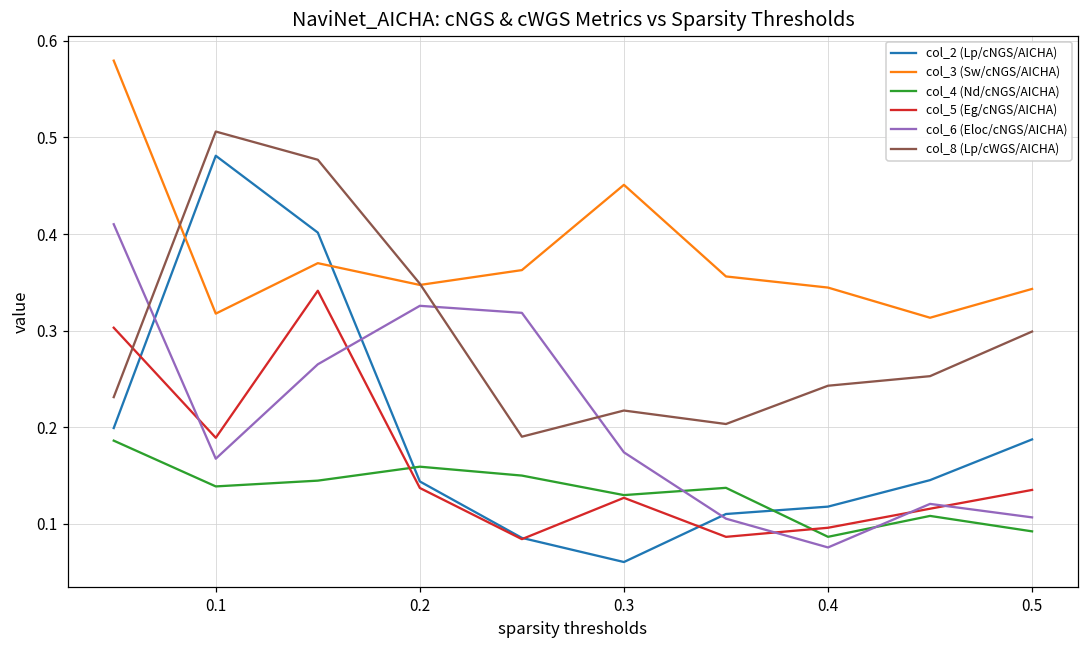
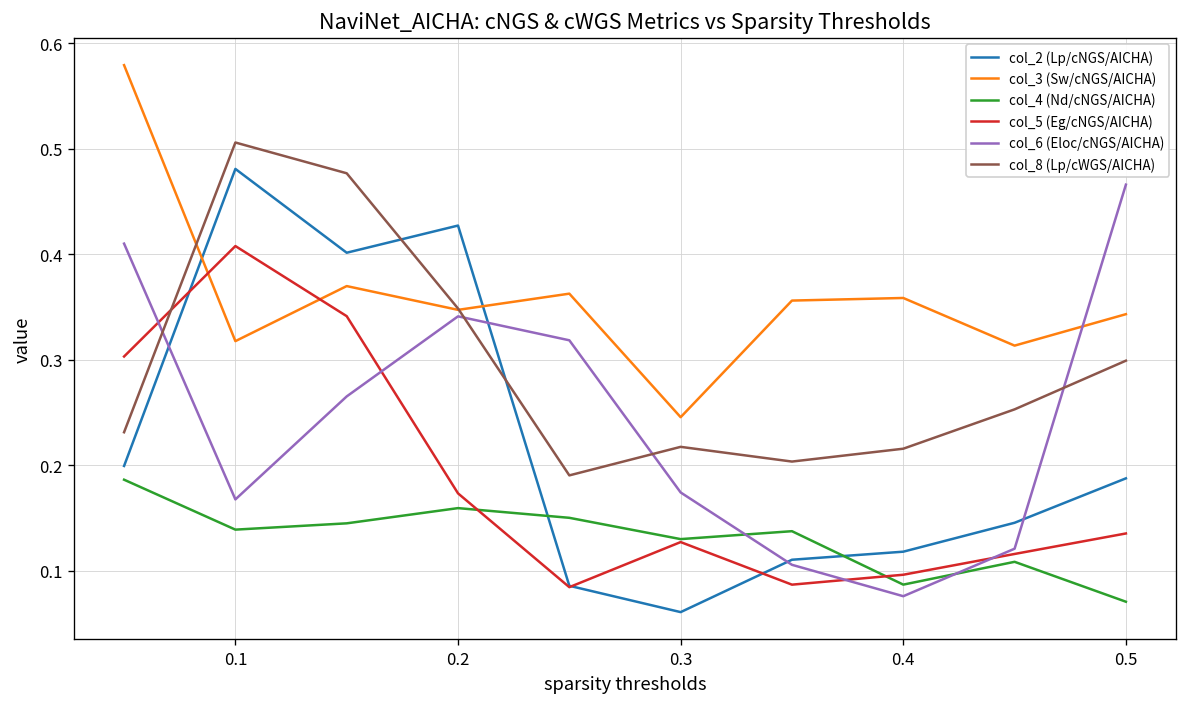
  {
    "col_2 (Lp/cNGS/AICHA)": {
      "0.1": 0.48,
-     "0.2": 0.14,
+     "0.2": 0.43,
      "0.3": 0.06,
      "0.4": 0.12,
      "0.5": 0.19
    },
    "col_3 (Sw/cNGS/AICHA)": {
      "0.1": 0.32,
-     "0.3": 0.45,
-     "0.4": 0.34,
+     "0.3": 0.25,
+     "0.4": 0.36,
      "0.5": 0.34
    },
    "col_4 (Nd/cNGS/AICHA)": {
      "0.1": 0.14,
      "0.2": 0.16,
      "0.4": 0.09,
-     "0.5": 0.09
+     "0.5": 0.07
    },
    "col_5 (Eg/cNGS/AICHA)": {
-     "0.1": 0.19,
-     "0.2": 0.14,
+     "0.1": 0.41,
+     "0.2": 0.17,
      "0.4": 0.10,
      "0.5": 0.14
    },
    "col_6 (Eloc/cNGS/AICHA)": {
      "0.1": 0.17,
-     "0.2": 0.33,
+     "0.2": 0.34,
      "0.3": 0.17,
      "0.4": 0.08,
-     "0.5": 0.11
+     "0.5": 0.47
    },
    "col_8 (Lp/cWGS/AICHA)": {
      "0.1": 0.51,
      "0.3": 0.22,
-     "0.4": 0.24,
+     "0.4": 0.22,
      "0.5": 0.30
    }
  }
